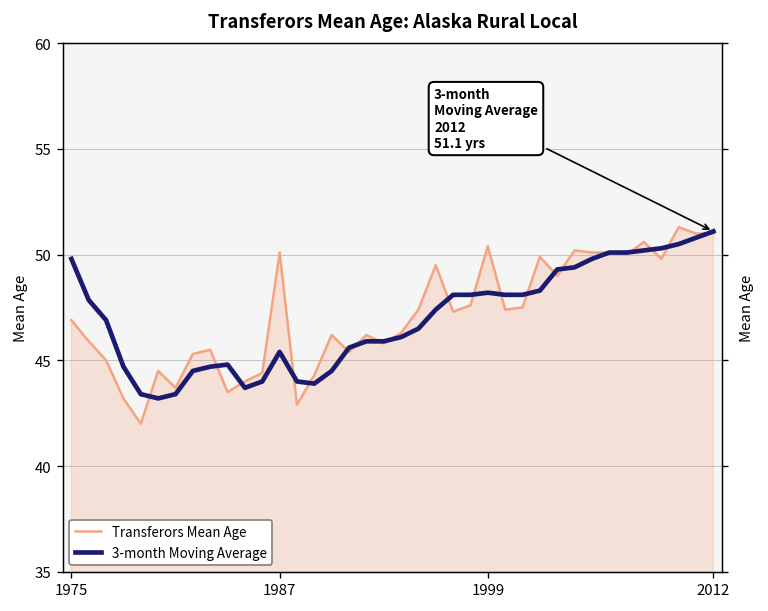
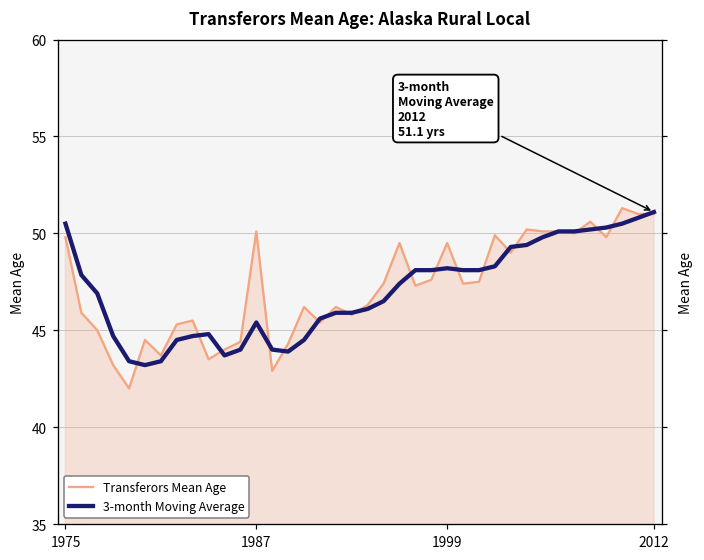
  {
    "Transferors Mean Age": {
-     "1975": 46.9,
+     "1975": 49.8,
      "1987": 50.1,
-     "1999": 50.4
+     "1999": 49.5
    },
    "3-month Moving Average": {
-     "1975": 49.8,
+     "1975": 50.5,
      "1987": 45.4,
      "1999": 48.2
    }
  }
